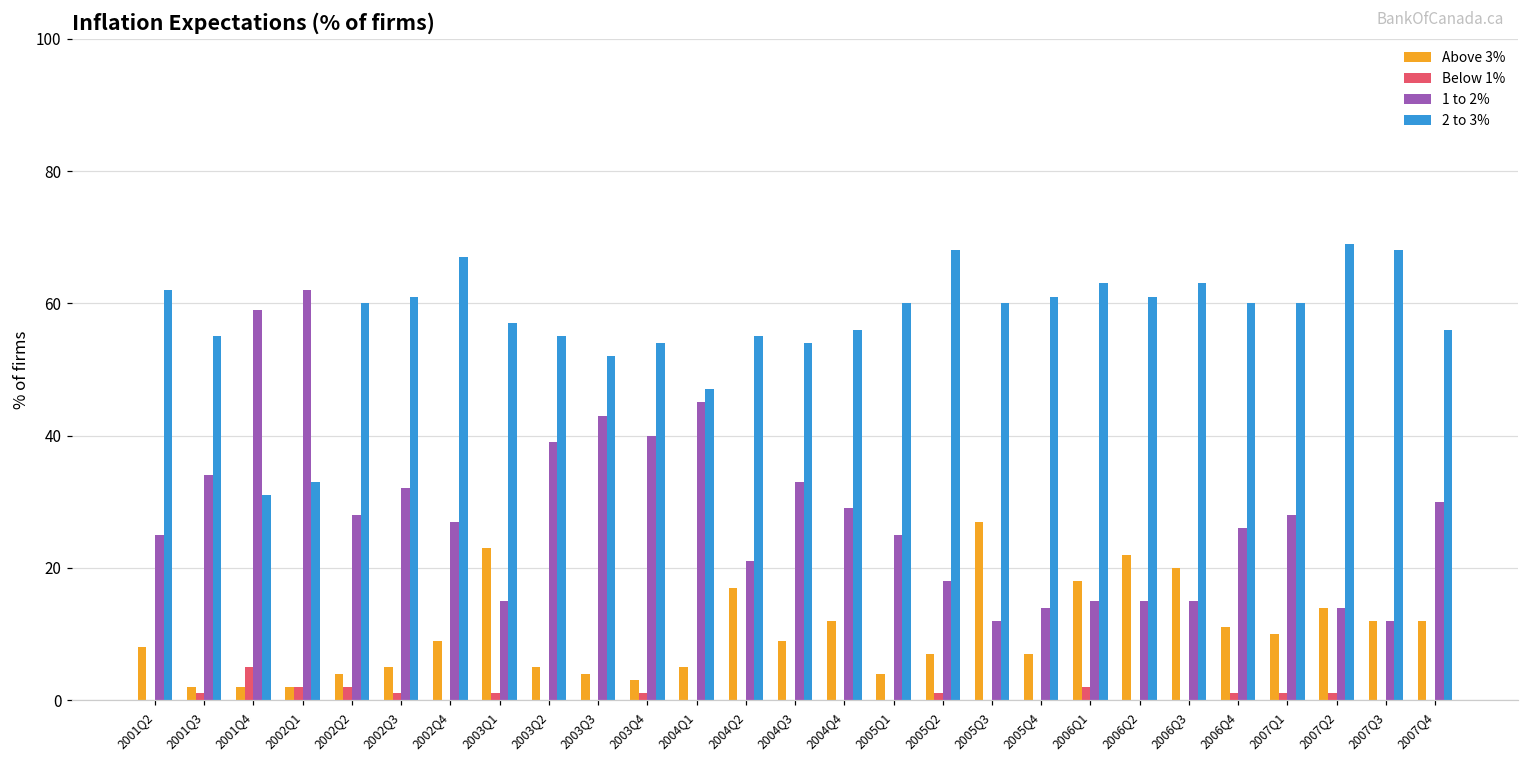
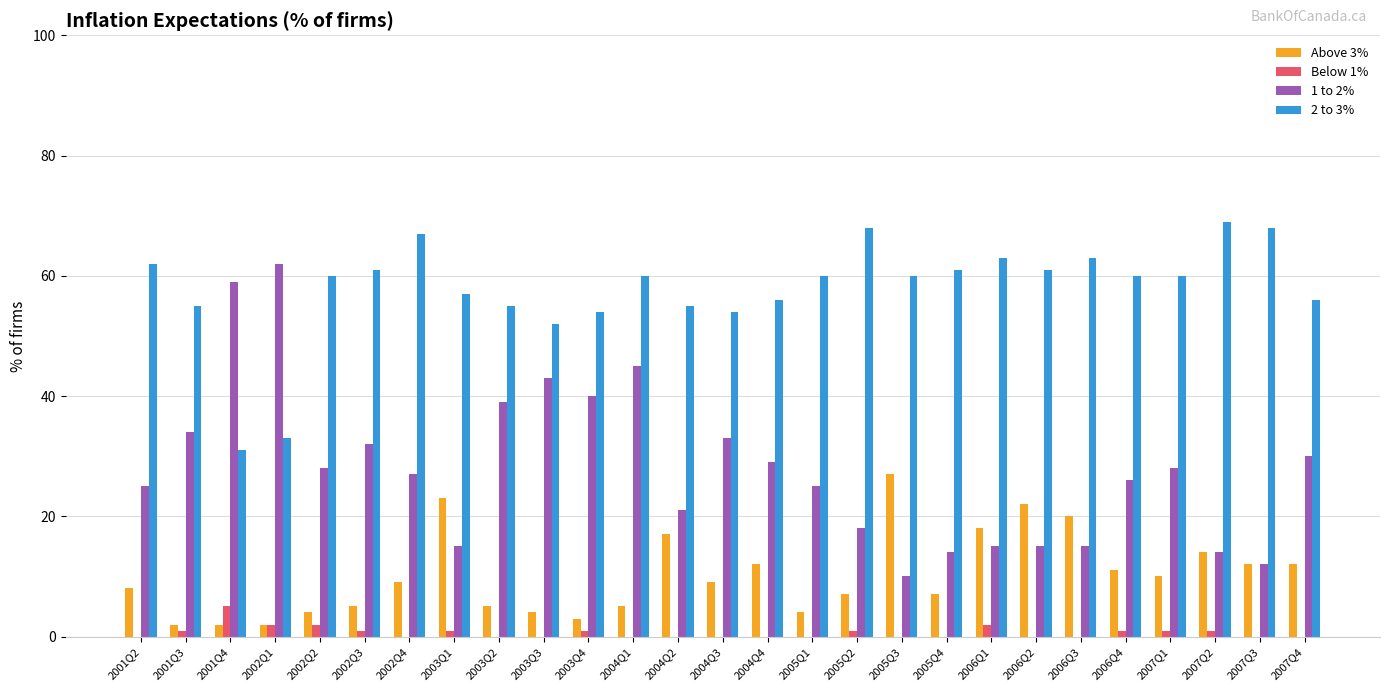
  {
    "Above 3%": {
      "2001Q2": 8,
      "2001Q3": 2,
      "2001Q4": 2,
      "2002Q1": 2,
      "2002Q2": 4,
      "2002Q3": 5,
      "2002Q4": 9,
      "2003Q1": 23,
      "2003Q2": 5,
      "2003Q3": 4,
      "2003Q4": 3,
      "2004Q1": 5,
      "2004Q2": 17,
      "2004Q3": 9,
      "2004Q4": 12,
      "2005Q1": 4,
      "2005Q2": 7,
      "2005Q3": 27,
      "2005Q4": 7,
      "2006Q1": 18,
      "2006Q2": 22,
      "2006Q3": 20,
      "2006Q4": 11,
      "2007Q1": 10,
      "2007Q2": 14,
      "2007Q3": 12,
      "2007Q4": 12
    },
    "Below 1%": {
      "2001Q2": 0,
      "2001Q3": 1,
      "2001Q4": 5,
      "2002Q1": 2,
      "2002Q2": 2,
      "2002Q3": 1,
      "2002Q4": 0,
      "2003Q1": 1,
      "2003Q2": 0,
      "2003Q3": 0,
      "2003Q4": 1,
      "2004Q1": 0,
      "2004Q2": 0,
      "2004Q3": 0,
      "2004Q4": 0,
      "2005Q1": 0,
      "2005Q2": 1,
      "2005Q3": 0,
      "2005Q4": 0,
      "2006Q1": 2,
      "2006Q2": 0,
      "2006Q3": 0,
      "2006Q4": 1,
      "2007Q1": 1,
      "2007Q2": 1,
      "2007Q3": 0,
      "2007Q4": 0
    },
    "1 to 2%": {
      "2001Q2": 25,
      "2001Q3": 34,
      "2001Q4": 59,
      "2002Q1": 62,
      "2002Q2": 28,
      "2002Q3": 32,
      "2002Q4": 27,
      "2003Q1": 15,
      "2003Q2": 39,
      "2003Q3": 43,
      "2003Q4": 40,
      "2004Q1": 45,
      "2004Q2": 21,
      "2004Q3": 33,
      "2004Q4": 29,
      "2005Q1": 25,
      "2005Q2": 18,
-     "2005Q3": 12,
+     "2005Q3": 10,
      "2005Q4": 14,
      "2006Q1": 15,
      "2006Q2": 15,
      "2006Q3": 15,
      "2006Q4": 26,
      "2007Q1": 28,
      "2007Q2": 14,
      "2007Q3": 12,
      "2007Q4": 30
    },
    "2 to 3%": {
      "2001Q2": 62,
      "2001Q3": 55,
      "2001Q4": 31,
      "2002Q1": 33,
      "2002Q2": 60,
      "2002Q3": 61,
      "2002Q4": 67,
      "2003Q1": 57,
      "2003Q2": 55,
      "2003Q3": 52,
      "2003Q4": 54,
-     "2004Q1": 47,
+     "2004Q1": 60,
      "2004Q2": 55,
      "2004Q3": 54,
      "2004Q4": 56,
      "2005Q1": 60,
      "2005Q2": 68,
      "2005Q3": 60,
      "2005Q4": 61,
      "2006Q1": 63,
      "2006Q2": 61,
      "2006Q3": 63,
      "2006Q4": 60,
      "2007Q1": 60,
      "2007Q2": 69,
      "2007Q3": 68,
      "2007Q4": 56
    }
  }
